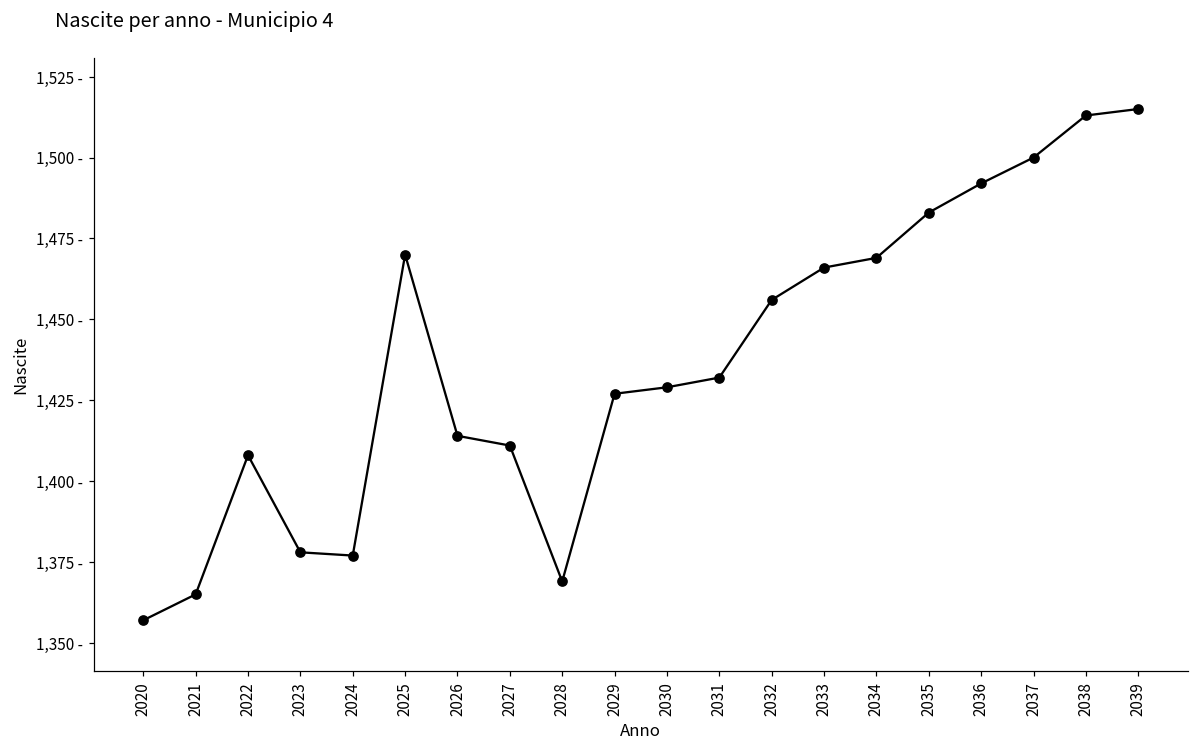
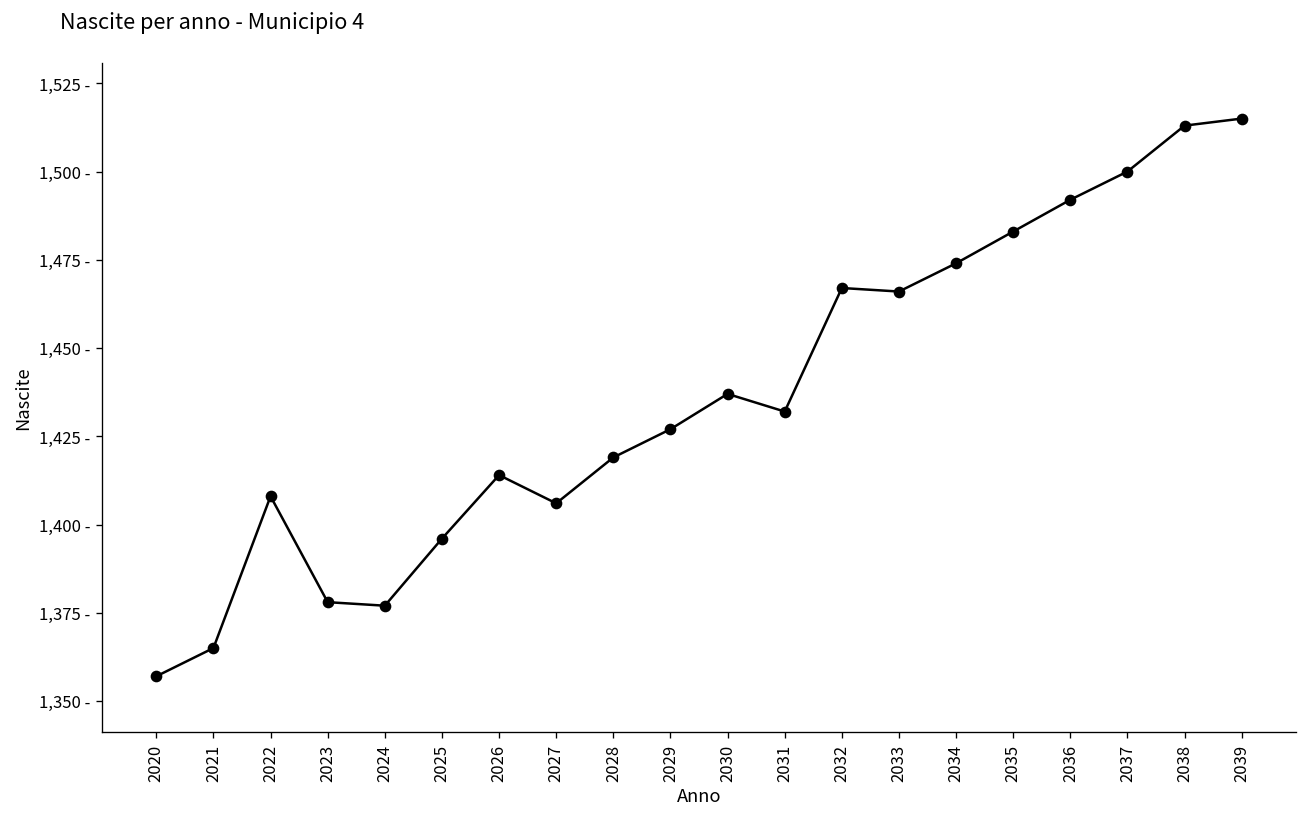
  {
    "2020": "1,357 -",
    "2021": "1,365 -",
    "2022": "1,408 -",
    "2023": "1,378 -",
    "2024": "1,377 -",
-   "2025": "1,470 -",
+   "2025": "1,396 -",
    "2026": "1,414 -",
-   "2027": "1,411 -",
-   "2028": "1,369 -",
+   "2027": "1,406 -",
+   "2028": "1,419 -",
    "2029": "1,427 -",
-   "2030": "1,429 -",
+   "2030": "1,437 -",
    "2031": "1,432 -",
-   "2032": "1,456 -",
+   "2032": "1,467 -",
    "2033": "1,466 -",
-   "2034": "1,469 -",
+   "2034": "1,474 -",
    "2035": "1,483 -",
    "2036": "1,492 -",
    "2037": "1,500 -",
    "2038": "1,513 -",
    "2039": "1,515 -"
  }
